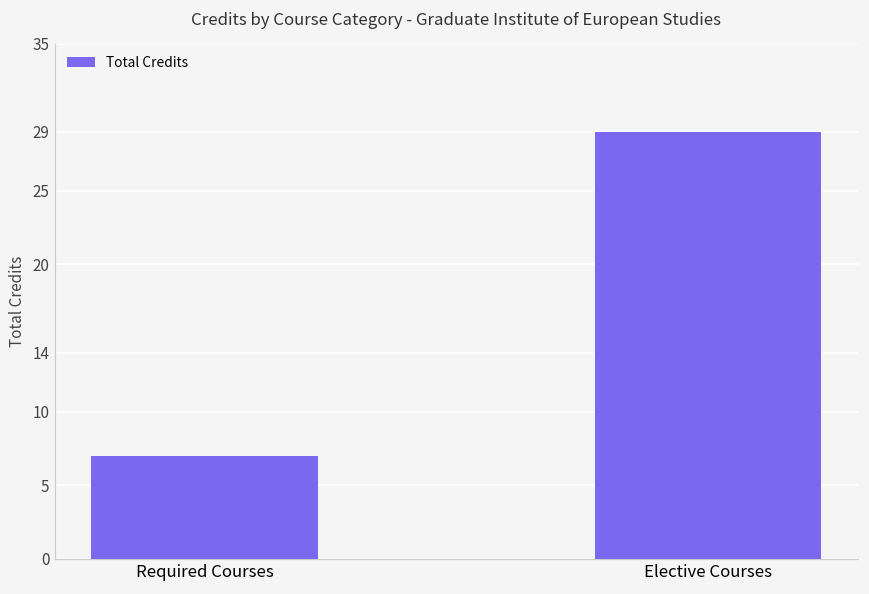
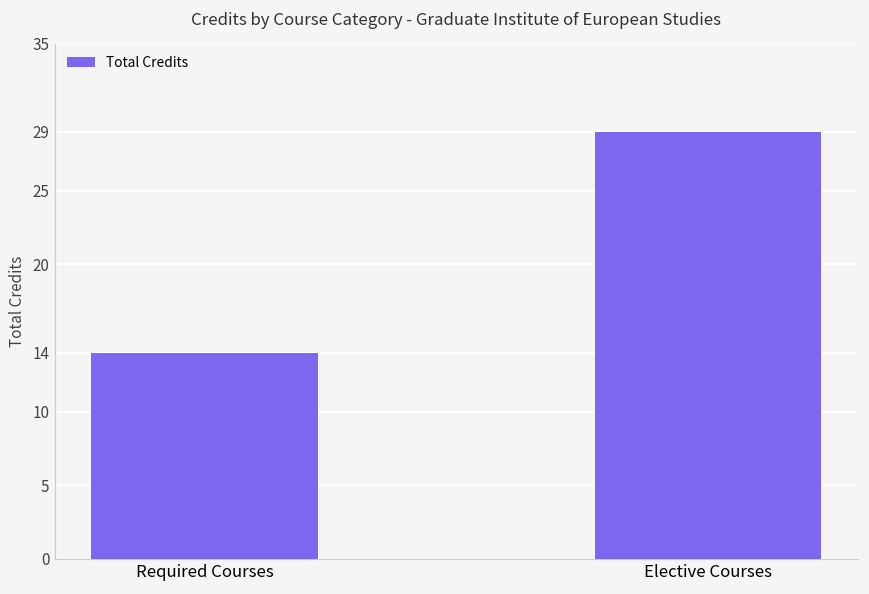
  {
-   "Required Courses": 7,
+   "Required Courses": 14,
    "Elective Courses": 29
  }
